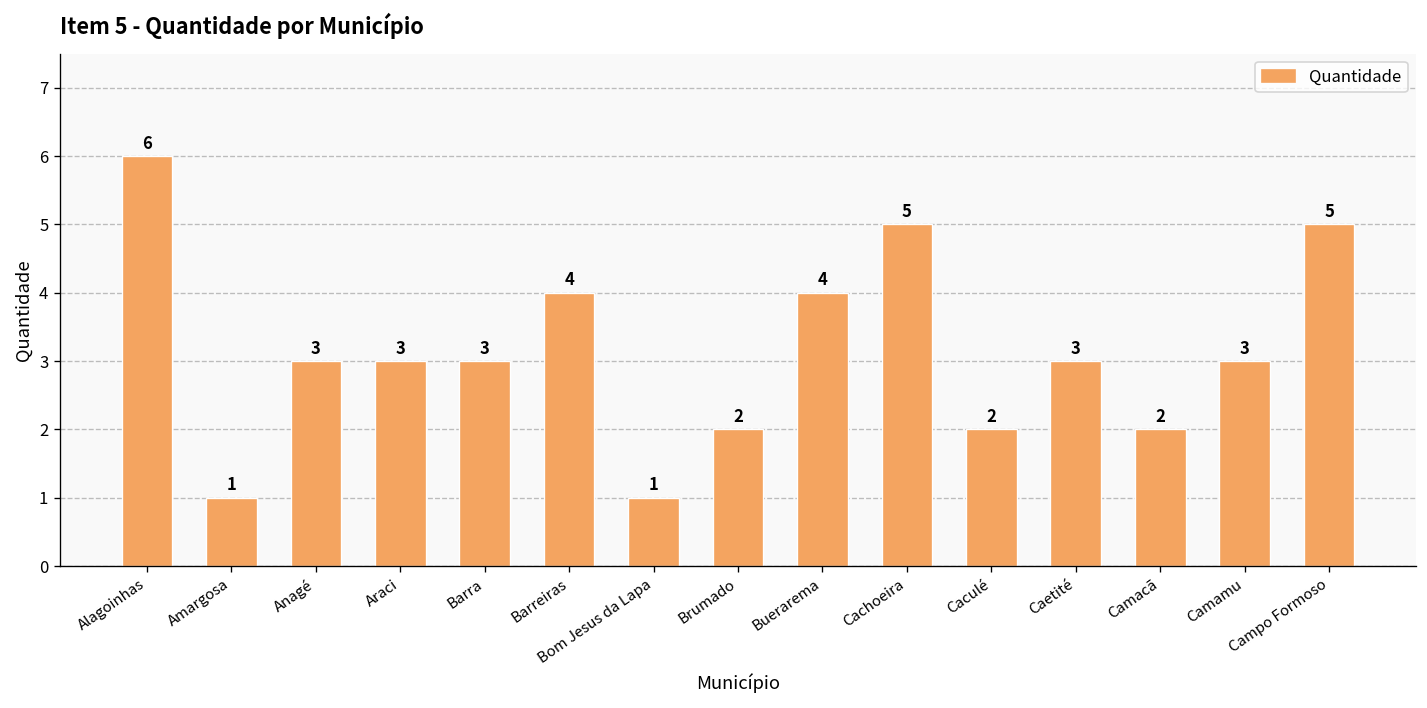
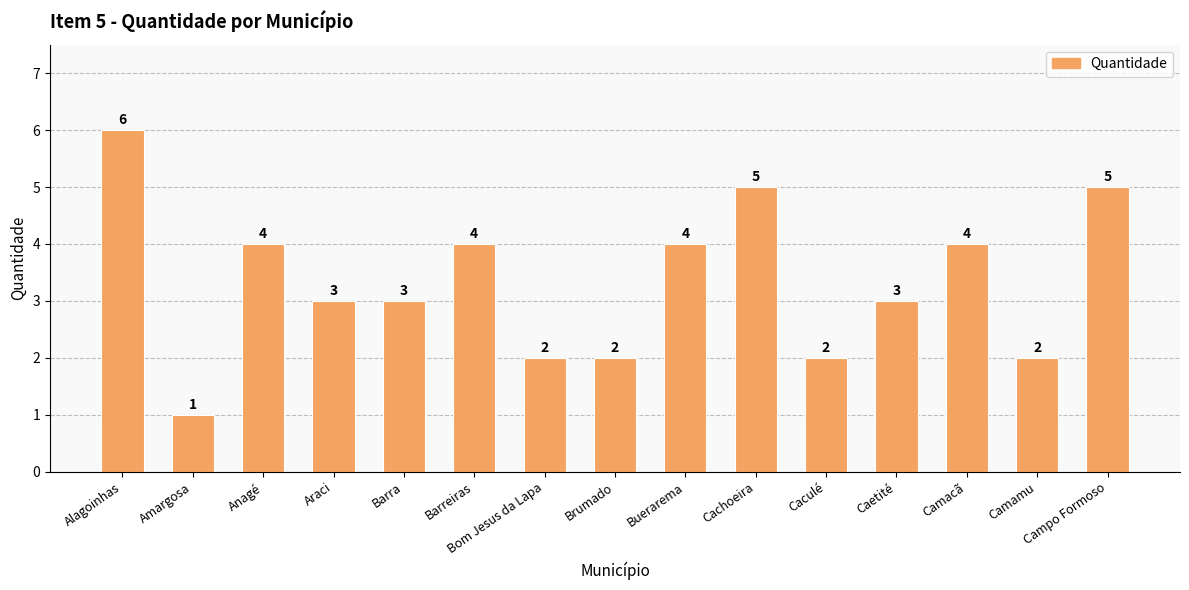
  {
    "Alagoinhas": 6,
    "Amargosa": 1,
-   "Anagé": 3,
+   "Anagé": 4,
    "Araci": 3,
    "Barra": 3,
    "Barreiras": 4,
-   "Bom Jesus da Lapa": 1,
+   "Bom Jesus da Lapa": 2,
    "Brumado": 2,
    "Buerarema": 4,
    "Cachoeira": 5,
    "Caculé": 2,
    "Caetité": 3,
-   "Camacã": 2,
-   "Camamu": 3,
+   "Camacã": 4,
+   "Camamu": 2,
    "Campo Formoso": 5
  }
